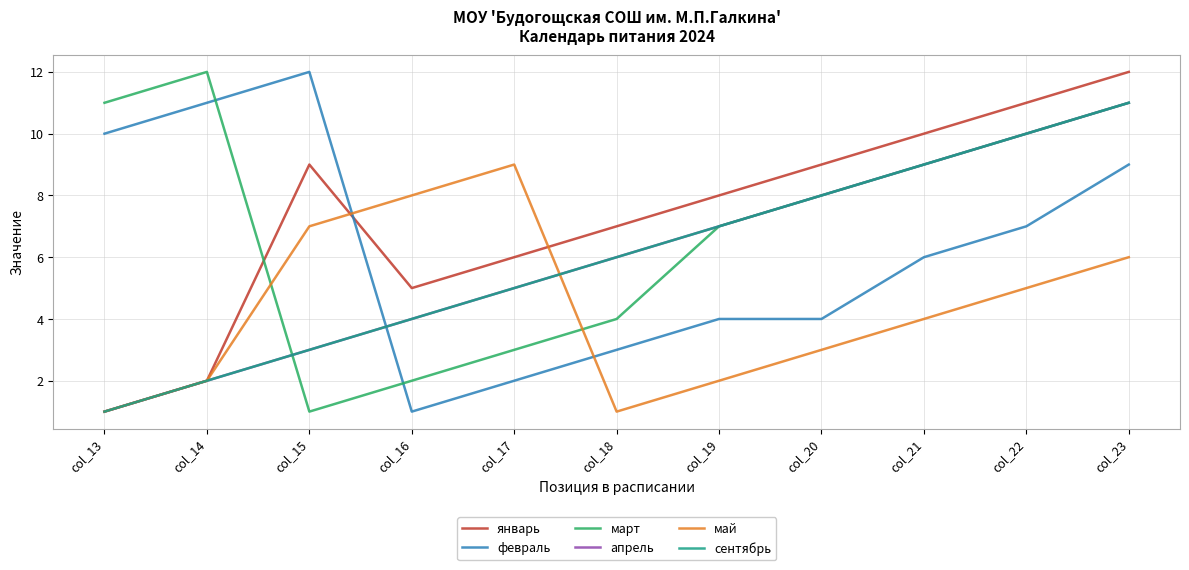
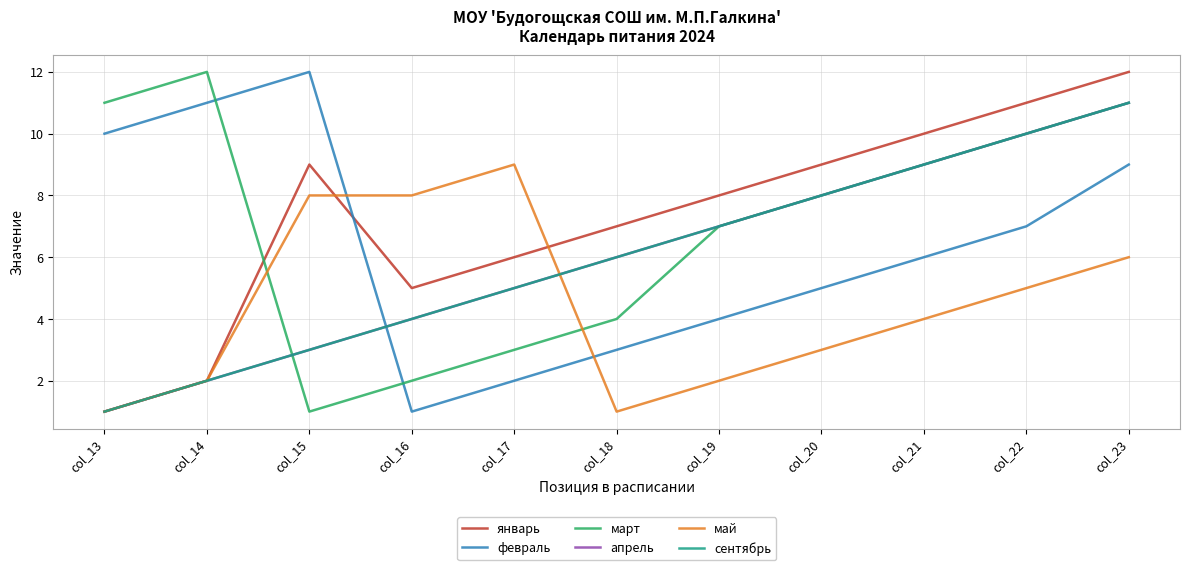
  {
    "январь": {
      "col_15": 9,
      "col_16": 5,
      "col_17": 6,
      "col_18": 7,
      "col_19": 8,
      "col_20": 9,
      "col_21": 10,
      "col_22": 11,
      "col_23": 12
    },
    "февраль": {
      "col_13": 10,
      "col_14": 11,
      "col_15": 12,
      "col_16": 1,
      "col_17": 2,
      "col_18": 3,
      "col_19": 4,
-     "col_20": 4,
+     "col_20": 5,
      "col_21": 6,
      "col_22": 7,
      "col_23": 9
    },
    "май": {
-     "col_15": 7,
+     "col_15": 8,
      "col_16": 8,
      "col_17": 9,
      "col_18": 1,
      "col_19": 2,
      "col_20": 3,
      "col_21": 4,
      "col_22": 5,
      "col_23": 6
    }
  }
